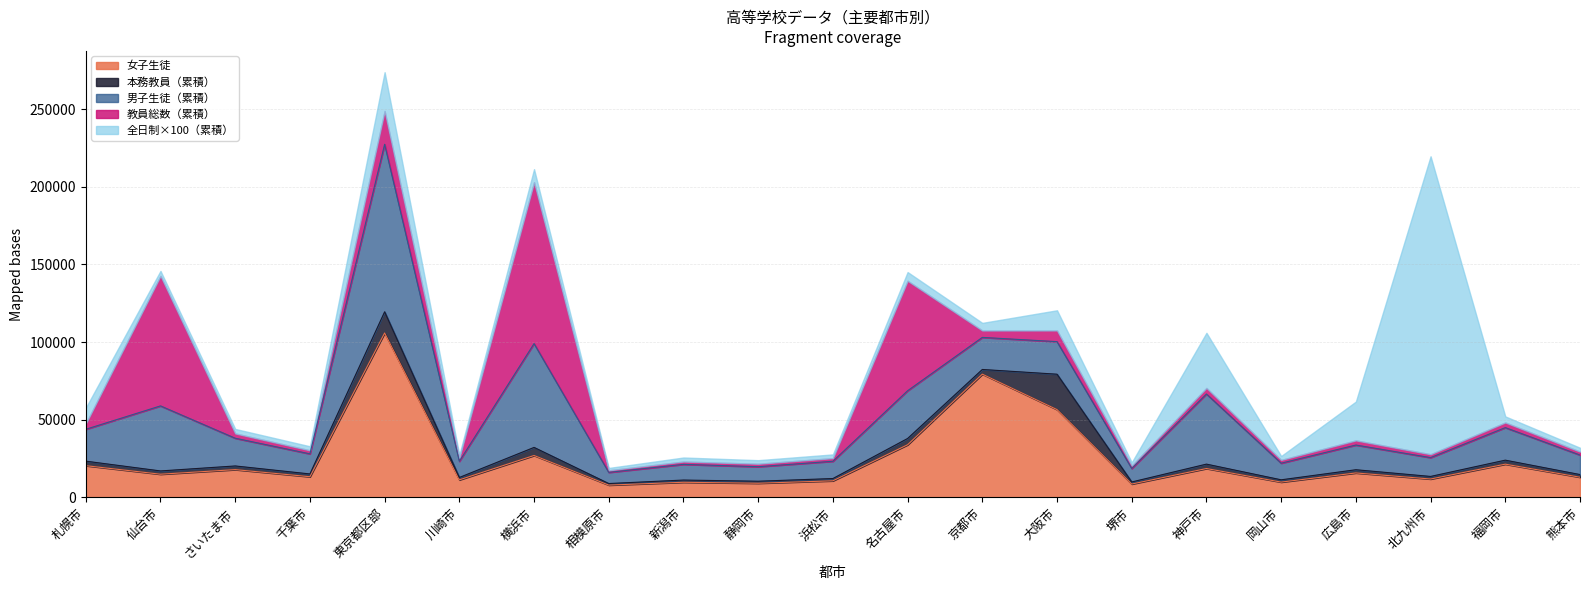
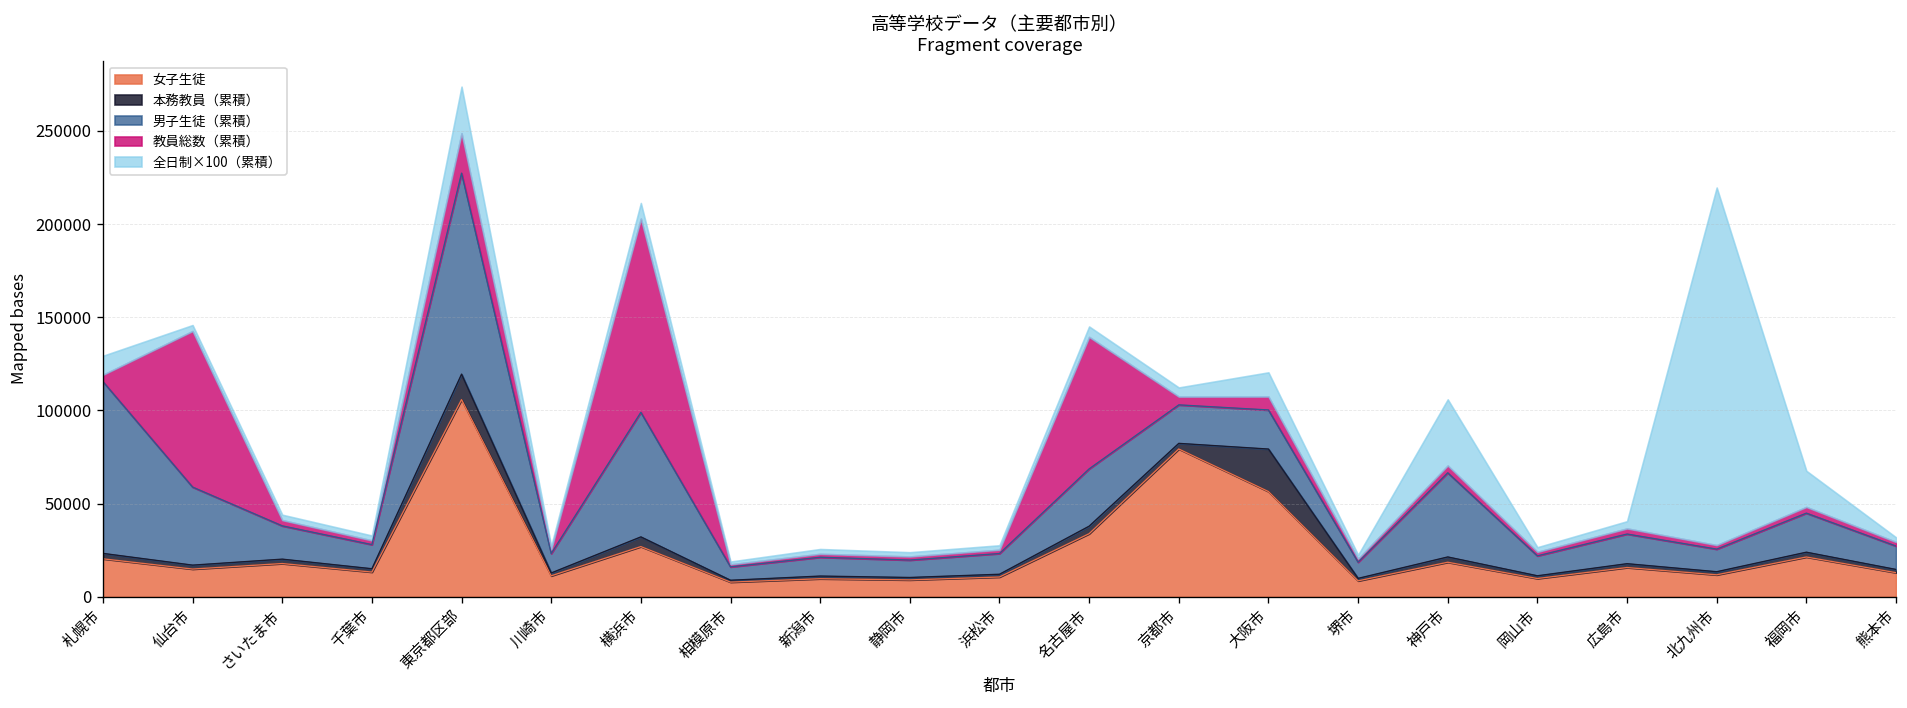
  {
    "女子生徒": {
      "札幌市": 20000,
      "仙台市": 15000,
      "さいたま市": 18000,
      "千葉市": 13000,
      "東京都区部": 106000,
      "横浜市": 27000,
      "名古屋市": 34000,
      "京都市": 79000,
      "大阪市": 57000,
      "神戸市": 19000,
      "広島市": 16000,
      "北九州市": 12000,
      "福岡市": 21000,
      "熊本市": 13000
    },
    "本務教員（累積）": {
      "札幌市": 3000,
      "仙台市": 2000,
      "さいたま市": 2000,
      "千葉市": 2000,
      "東京都区部": 14000,
      "横浜市": 5000,
      "名古屋市": 4000,
      "京都市": 3000,
      "大阪市": 23000,
      "神戸市": 3000,
      "広島市": 2000,
      "北九州市": 2000,
      "福岡市": 3000,
      "熊本市": 2000
    },
    "男子生徒（累積）": {
-     "札幌市": 21000,
+     "札幌市": 92000,
      "仙台市": 42000,
      "さいたま市": 18000,
      "千葉市": 13000,
      "東京都区部": 108000,
      "川崎市": 10000,
      "横浜市": 67000,
      "新潟市": 10000,
      "静岡市": 9000,
      "浜松市": 11000,
      "名古屋市": 31000,
      "京都市": 21000,
      "大阪市": 21000,
      "堺市": 9000,
      "神戸市": 45000,
      "岡山市": 11000,
      "広島市": 16000,
      "北九州市": 12000,
      "福岡市": 21000,
      "熊本市": 13000
    },
    "教員総数（累積）": {
      "札幌市": 4000,
      "仙台市": 84000,
      "さいたま市": 3000,
      "千葉市": 2000,
      "東京都区部": 21000,
      "川崎市": 2000,
      "横浜市": 104000,
      "新潟市": 2000,
      "静岡市": 2000,
      "浜松市": 2000,
      "名古屋市": 71000,
      "京都市": 4000,
      "大阪市": 7000,
      "堺市": 2000,
      "神戸市": 4000,
      "岡山市": 2000,
      "広島市": 3000,
      "北九州市": 2000,
      "福岡市": 3000,
      "熊本市": 2000
    },
    "全日制×100（累積）": {
      "札幌市": 10000,
      "仙台市": 3000,
      "さいたま市": 3000,
      "千葉市": 3000,
      "東京都区部": 25000,
      "川崎市": 2000,
      "横浜市": 8000,
      "新潟市": 3000,
      "静岡市": 2000,
      "浜松市": 2000,
      "名古屋市": 6000,
      "京都市": 5000,
      "大阪市": 13000,
      "堺市": 2000,
      "神戸市": 36000,
      "岡山市": 3000,
-     "広島市": 25000,
+     "広島市": 4000,
      "北九州市": 192000,
-     "福岡市": 4000,
+     "福岡市": 19000,
      "熊本市": 3000
    }
  }
